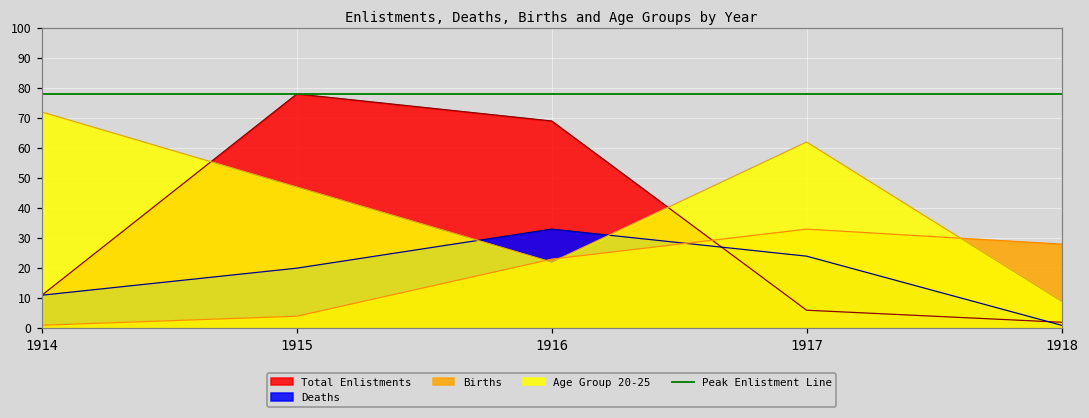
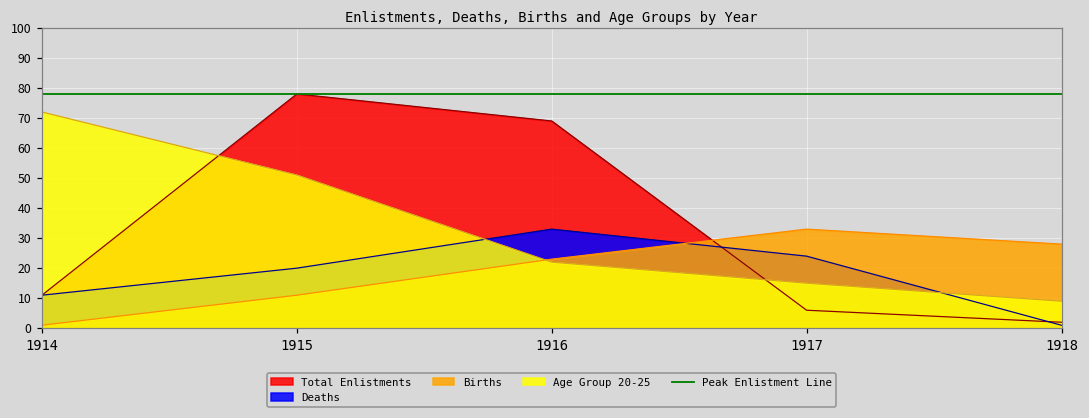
  {
    "Total Enlistments": {
      "1915": 78,
      "1916": 69,
      "1917": 6,
      "1918": 2
    },
    "Deaths": {
      "1915": 20,
      "1916": 33,
      "1917": 24,
      "1918": 1
    },
    "Births": {
      "1914": 1,
-     "1915": 4,
+     "1915": 11,
      "1916": 23,
      "1917": 33,
      "1918": 28
    },
    "Age Group 20-25": {
      "1914": 72,
-     "1915": 47,
+     "1915": 51,
      "1916": 22,
-     "1917": 62,
+     "1917": 15,
      "1918": 9
    }
  }
